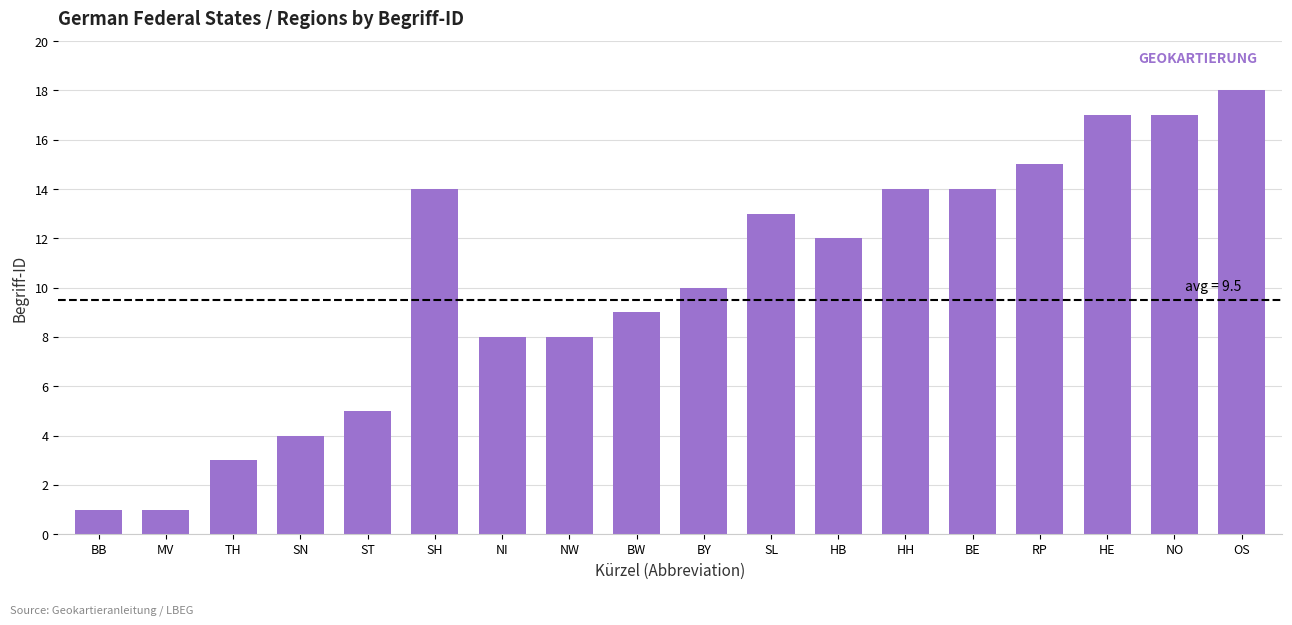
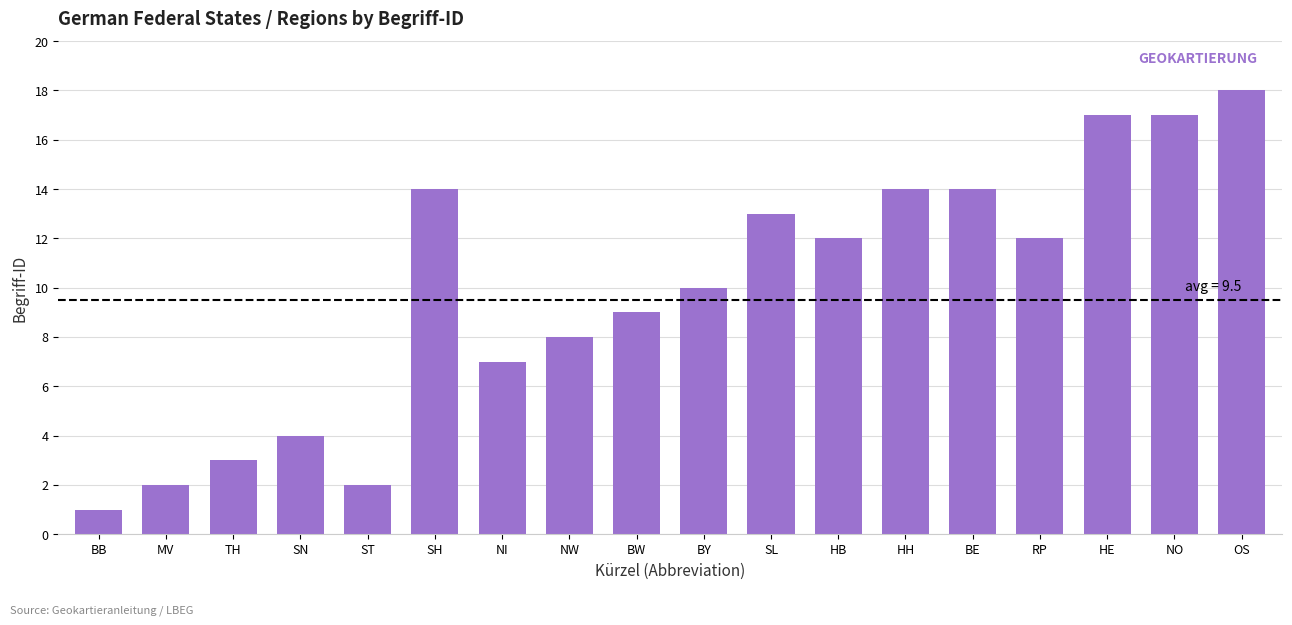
  {
    "BB": 1,
-   "MV": 1,
+   "MV": 2,
    "TH": 3,
    "SN": 4,
-   "ST": 5,
+   "ST": 2,
    "SH": 14,
-   "NI": 8,
+   "NI": 7,
    "NW": 8,
    "BW": 9,
    "BY": 10,
    "SL": 13,
    "HB": 12,
    "HH": 14,
    "BE": 14,
-   "RP": 15,
+   "RP": 12,
    "HE": 17,
    "NO": 17,
    "OS": 18
  }
